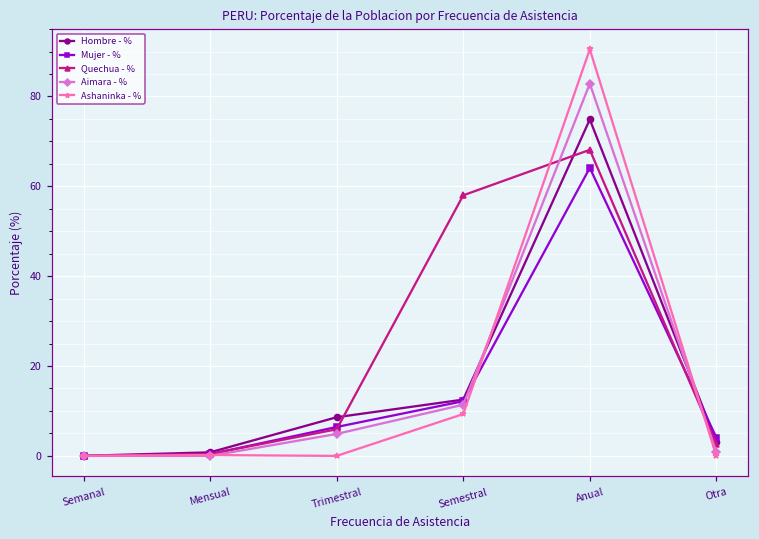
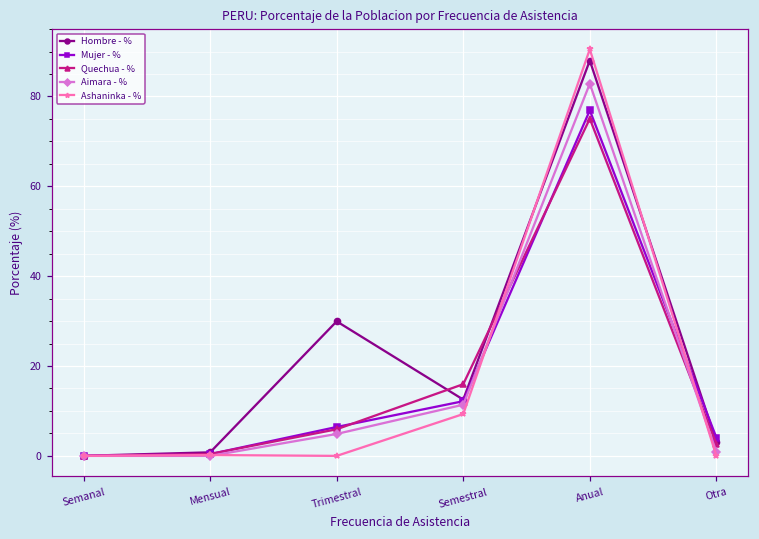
  {
    "Hombre - %": {
-     "Trimestral": 9,
-     "Anual": 75
+     "Trimestral": 30,
+     "Anual": 88
    },
    "Mujer - %": {
-     "Anual": 64,
+     "Anual": 77,
      "Otra": 4
    },
    "Quechua - %": {
-     "Semestral": 58,
-     "Anual": 68
+     "Semestral": 16,
+     "Anual": 75
    }
  }
